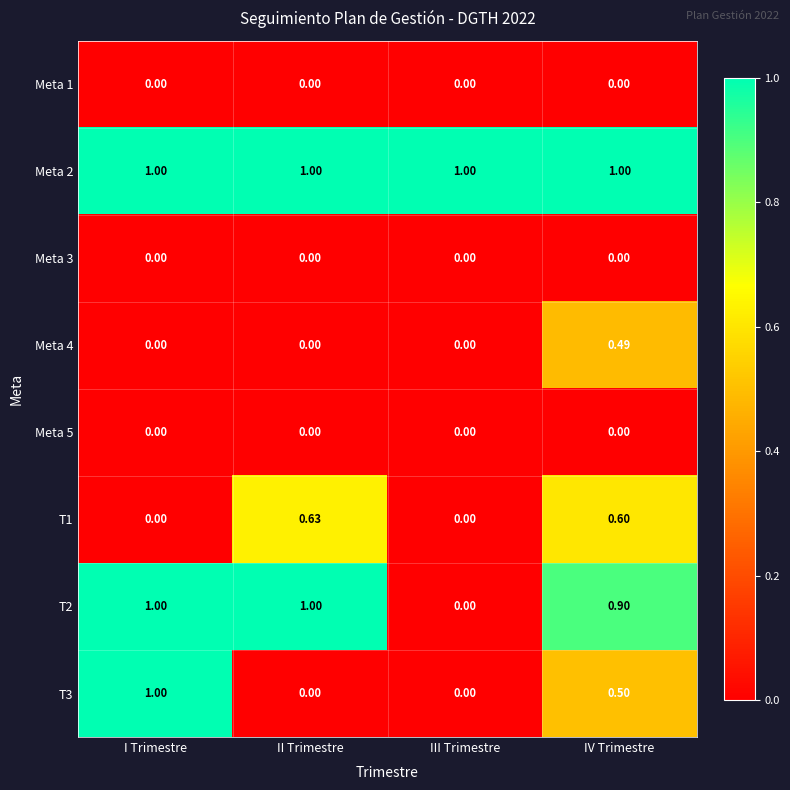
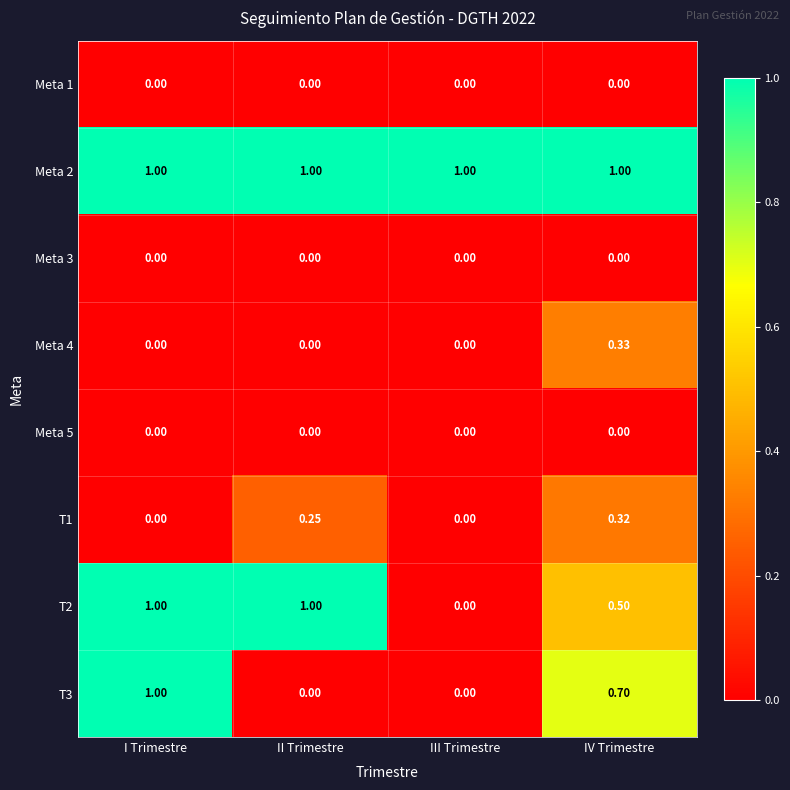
  {
    "Meta 1": {
      "I Trimestre": 0.00,
      "II Trimestre": 0.00,
      "III Trimestre": 0.00,
      "IV Trimestre": 0.00
    },
    "Meta 2": {
      "I Trimestre": 1.00,
      "II Trimestre": 1.00,
      "III Trimestre": 1.00,
      "IV Trimestre": 1.00
    },
    "Meta 3": {
      "I Trimestre": 0.00,
      "II Trimestre": 0.00,
      "III Trimestre": 0.00,
      "IV Trimestre": 0.00
    },
    "Meta 4": {
      "I Trimestre": 0.00,
      "II Trimestre": 0.00,
      "III Trimestre": 0.00,
-     "IV Trimestre": 0.49
+     "IV Trimestre": 0.33
    },
    "Meta 5": {
      "I Trimestre": 0.00,
      "II Trimestre": 0.00,
      "III Trimestre": 0.00,
      "IV Trimestre": 0.00
    },
    "T1": {
      "I Trimestre": 0.00,
-     "II Trimestre": 0.63,
+     "II Trimestre": 0.25,
      "III Trimestre": 0.00,
-     "IV Trimestre": 0.60
+     "IV Trimestre": 0.32
    },
    "T2": {
      "I Trimestre": 1.00,
      "II Trimestre": 1.00,
      "III Trimestre": 0.00,
-     "IV Trimestre": 0.90
+     "IV Trimestre": 0.50
    },
    "T3": {
      "I Trimestre": 1.00,
      "II Trimestre": 0.00,
      "III Trimestre": 0.00,
-     "IV Trimestre": 0.50
+     "IV Trimestre": 0.70
    }
  }
